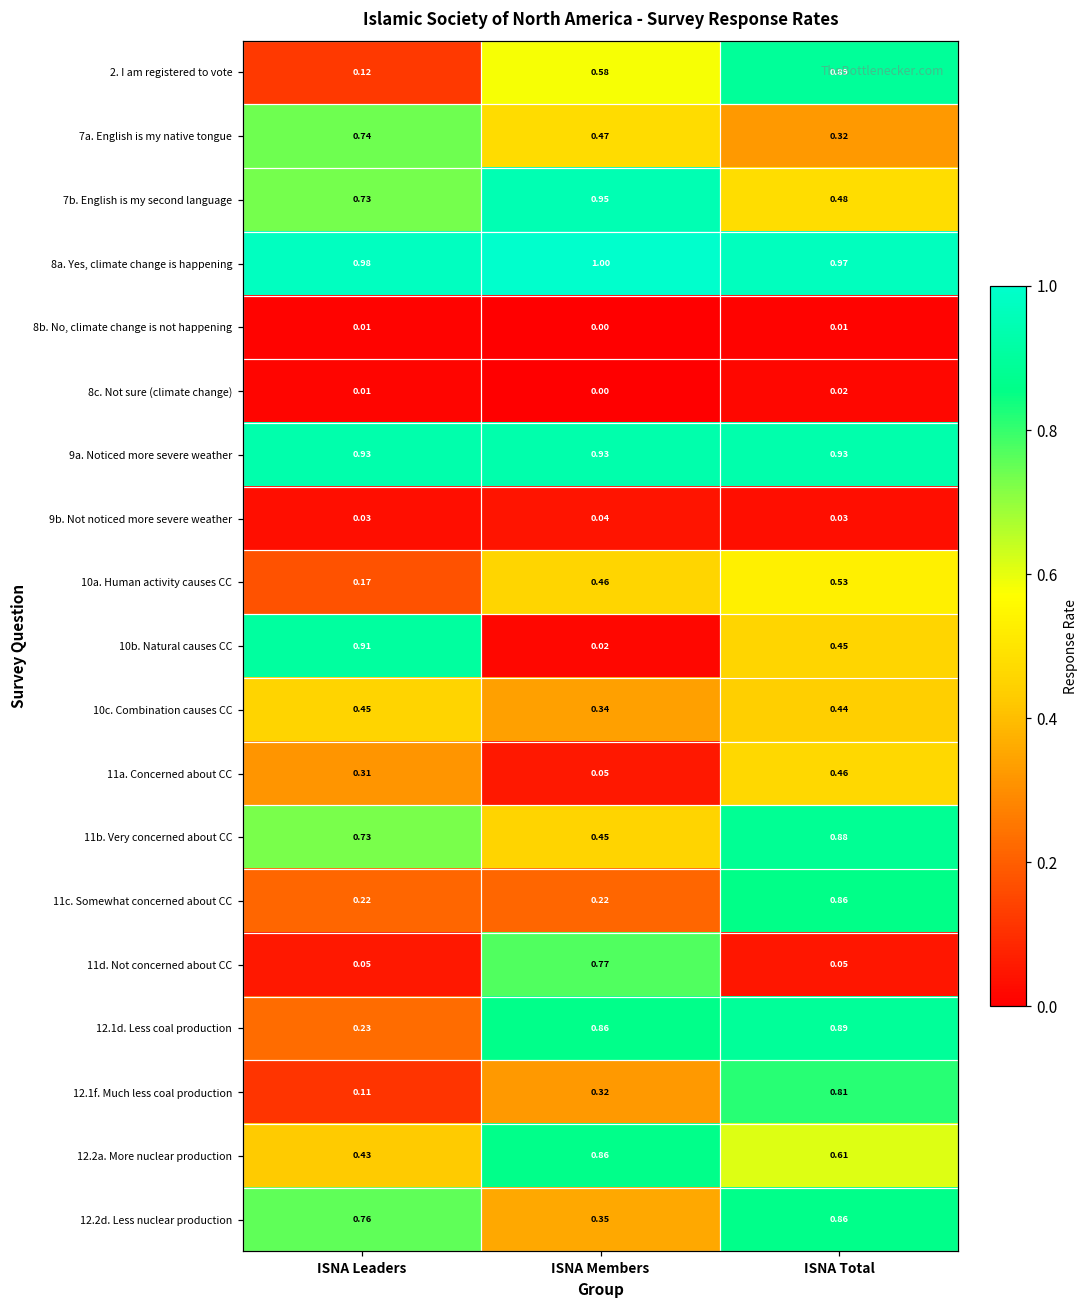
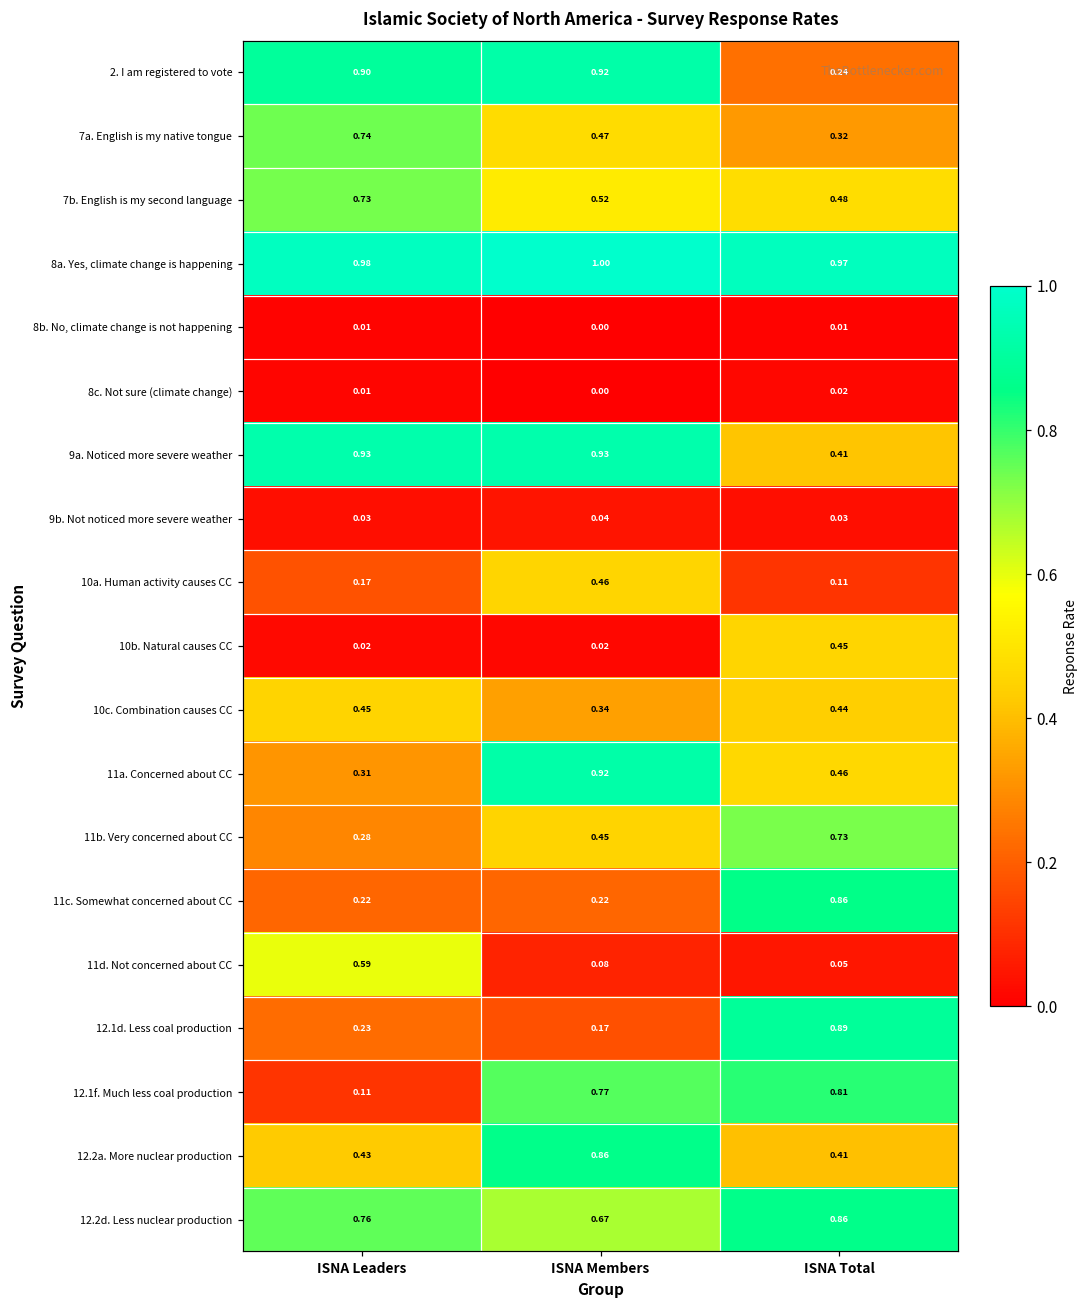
  {
    "2. I am registered to vote": {
-     "ISNA Leaders": 0.12,
-     "ISNA Members": 0.58,
-     "ISNA Total": 0.89
+     "ISNA Leaders": 0.90,
+     "ISNA Members": 0.92,
+     "ISNA Total": 0.24
    },
    "7a. English is my native tongue": {
      "ISNA Leaders": 0.74,
      "ISNA Members": 0.47,
      "ISNA Total": 0.32
    },
    "7b. English is my second language": {
      "ISNA Leaders": 0.73,
-     "ISNA Members": 0.95,
+     "ISNA Members": 0.52,
      "ISNA Total": 0.48
    },
    "8a. Yes, climate change is happening": {
      "ISNA Leaders": 0.98,
      "ISNA Members": 1.00,
      "ISNA Total": 0.97
    },
    "8b. No, climate change is not happening": {
      "ISNA Leaders": 0.01,
      "ISNA Members": 0.00,
      "ISNA Total": 0.01
    },
    "8c. Not sure (climate change)": {
      "ISNA Leaders": 0.01,
      "ISNA Members": 0.00,
      "ISNA Total": 0.02
    },
    "9a. Noticed more severe weather": {
      "ISNA Leaders": 0.93,
      "ISNA Members": 0.93,
-     "ISNA Total": 0.93
+     "ISNA Total": 0.41
    },
    "9b. Not noticed more severe weather": {
      "ISNA Leaders": 0.03,
      "ISNA Members": 0.04,
      "ISNA Total": 0.03
    },
    "10a. Human activity causes CC": {
      "ISNA Leaders": 0.17,
      "ISNA Members": 0.46,
-     "ISNA Total": 0.53
+     "ISNA Total": 0.11
    },
    "10b. Natural causes CC": {
-     "ISNA Leaders": 0.91,
+     "ISNA Leaders": 0.02,
      "ISNA Members": 0.02,
      "ISNA Total": 0.45
    },
    "10c. Combination causes CC": {
      "ISNA Leaders": 0.45,
      "ISNA Members": 0.34,
      "ISNA Total": 0.44
    },
    "11a. Concerned about CC": {
      "ISNA Leaders": 0.31,
-     "ISNA Members": 0.05,
+     "ISNA Members": 0.92,
      "ISNA Total": 0.46
    },
    "11b. Very concerned about CC": {
-     "ISNA Leaders": 0.73,
+     "ISNA Leaders": 0.28,
      "ISNA Members": 0.45,
-     "ISNA Total": 0.88
+     "ISNA Total": 0.73
    },
    "11c. Somewhat concerned about CC": {
      "ISNA Leaders": 0.22,
      "ISNA Members": 0.22,
      "ISNA Total": 0.86
    },
    "11d. Not concerned about CC": {
-     "ISNA Leaders": 0.05,
-     "ISNA Members": 0.77,
+     "ISNA Leaders": 0.59,
+     "ISNA Members": 0.08,
      "ISNA Total": 0.05
    },
    "12.1d. Less coal production": {
      "ISNA Leaders": 0.23,
-     "ISNA Members": 0.86,
+     "ISNA Members": 0.17,
      "ISNA Total": 0.89
    },
    "12.1f. Much less coal production": {
      "ISNA Leaders": 0.11,
-     "ISNA Members": 0.32,
+     "ISNA Members": 0.77,
      "ISNA Total": 0.81
    },
    "12.2a. More nuclear production": {
      "ISNA Leaders": 0.43,
      "ISNA Members": 0.86,
-     "ISNA Total": 0.61
+     "ISNA Total": 0.41
    },
    "12.2d. Less nuclear production": {
      "ISNA Leaders": 0.76,
-     "ISNA Members": 0.35,
+     "ISNA Members": 0.67,
      "ISNA Total": 0.86
    }
  }
